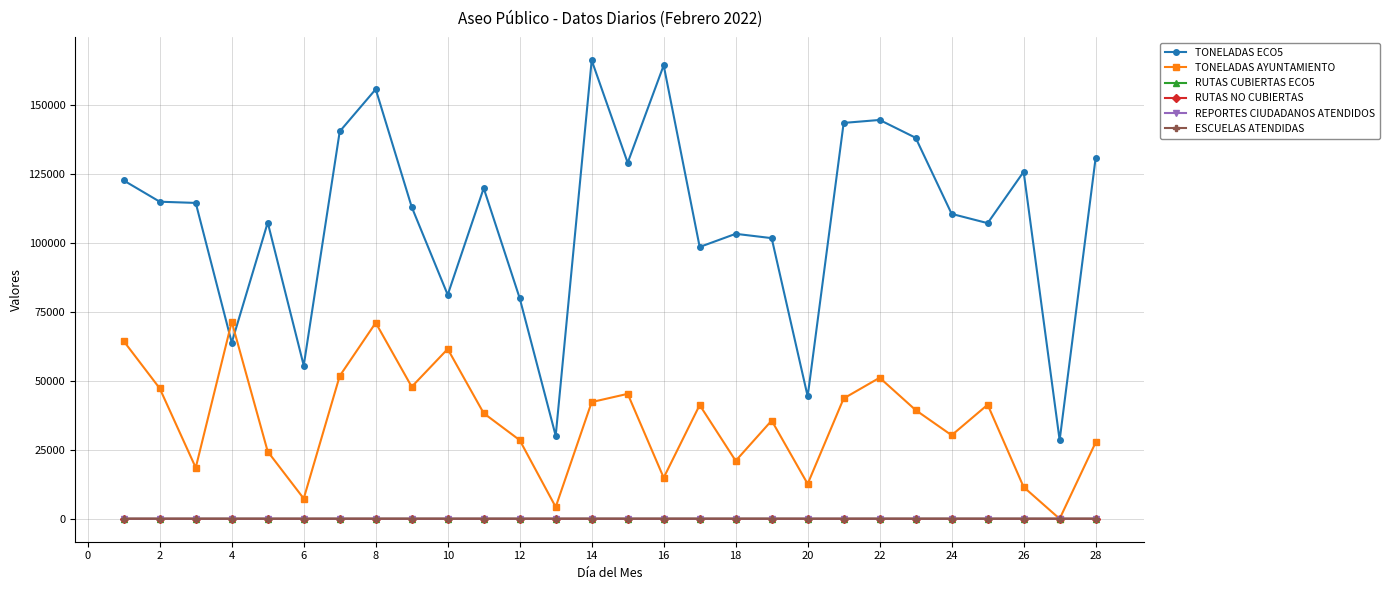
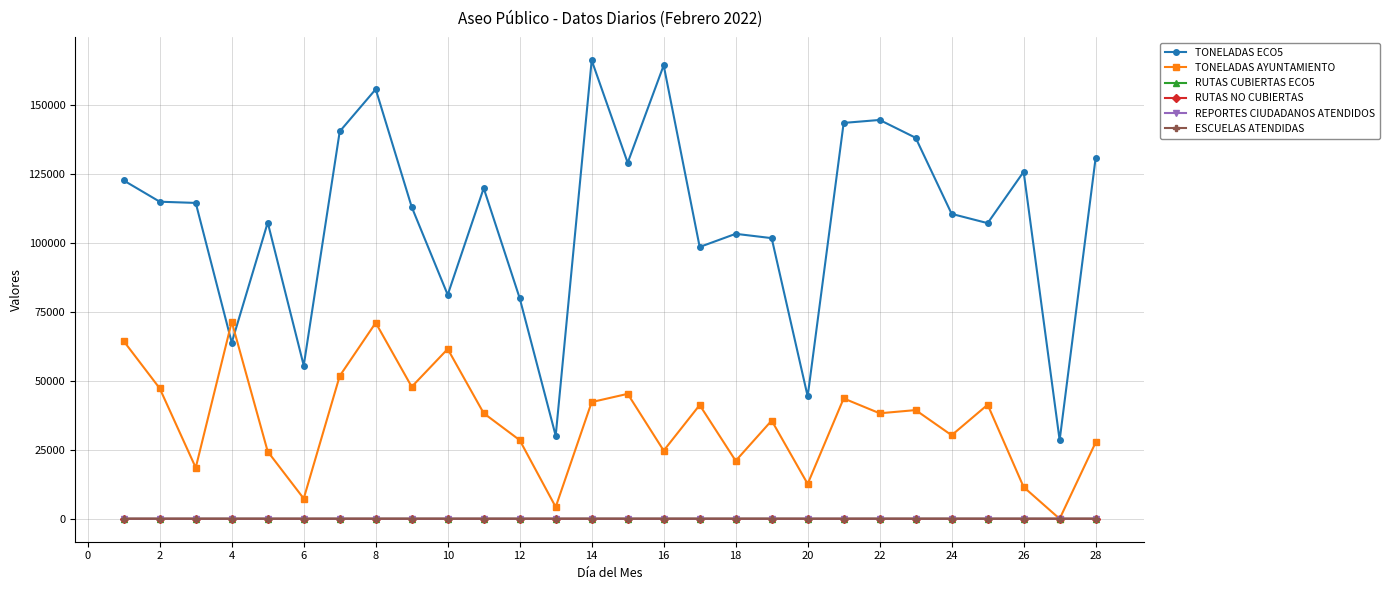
  {
    "TONELADAS ECO5": {
      "2": 115000,
      "4": 64000,
      "6": 55000,
      "8": 156000,
      "10": 81000,
      "12": 80000,
      "14": 166000,
      "16": 164000,
      "18": 103000,
      "20": 44000,
      "22": 144000,
      "24": 110000,
      "26": 126000,
      "28": 131000
    },
    "TONELADAS AYUNTAMIENTO": {
      "2": 47000,
      "4": 71000,
      "6": 7000,
      "8": 71000,
      "10": 61000,
      "12": 28000,
      "14": 42000,
-     "16": 15000,
+     "16": 25000,
      "18": 21000,
      "20": 13000,
-     "22": 51000,
+     "22": 38000,
      "24": 30000,
      "26": 12000,
      "28": 28000
    },
    "ESCUELAS ATENDIDAS": {
      "2": 0,
      "4": 0,
      "6": 0,
      "8": 0,
      "10": 0,
      "12": 0,
      "14": 0,
      "16": 0,
      "18": 0,
      "20": 0,
      "22": 0,
      "24": 0,
      "26": 0,
      "28": 0
    }
  }
